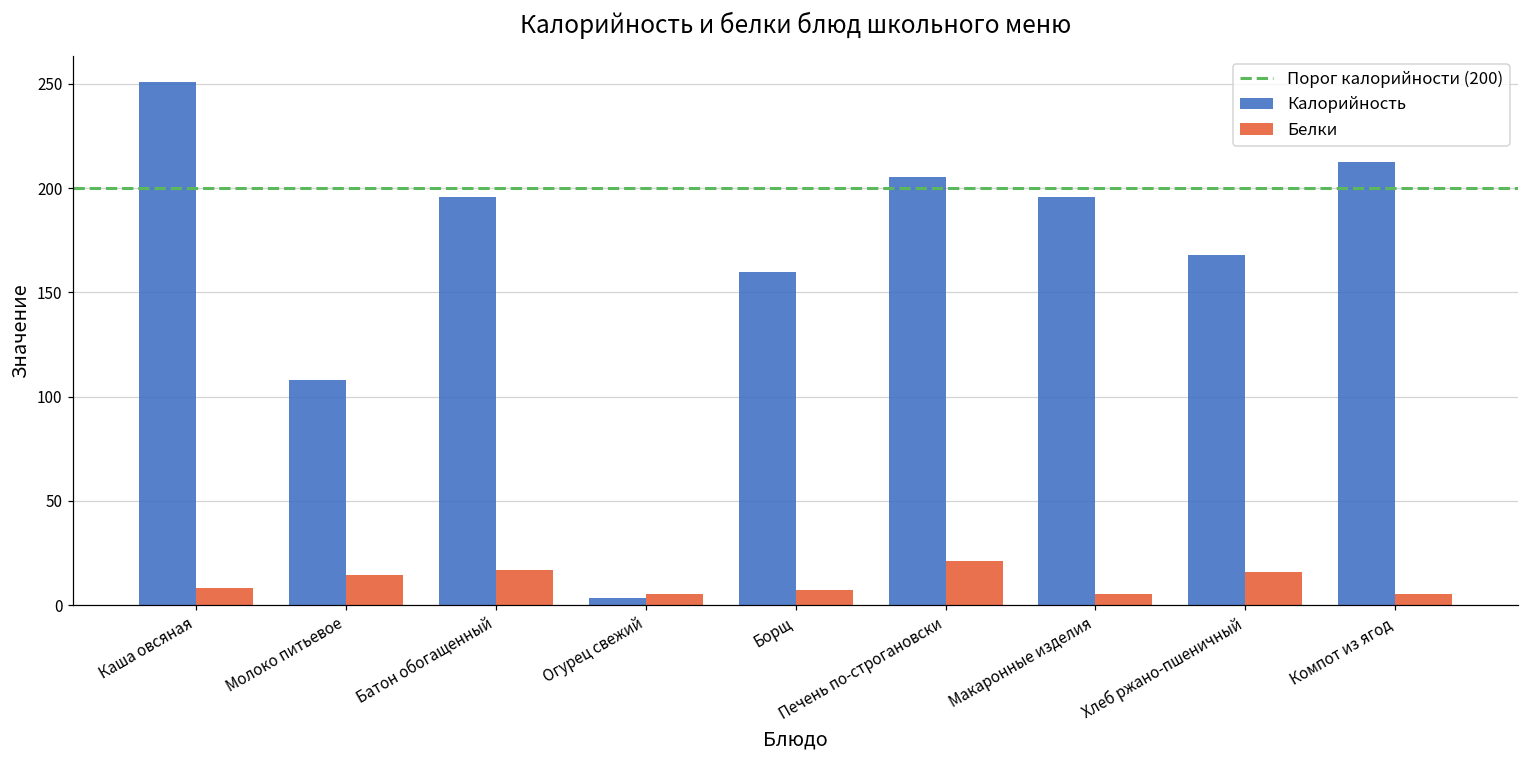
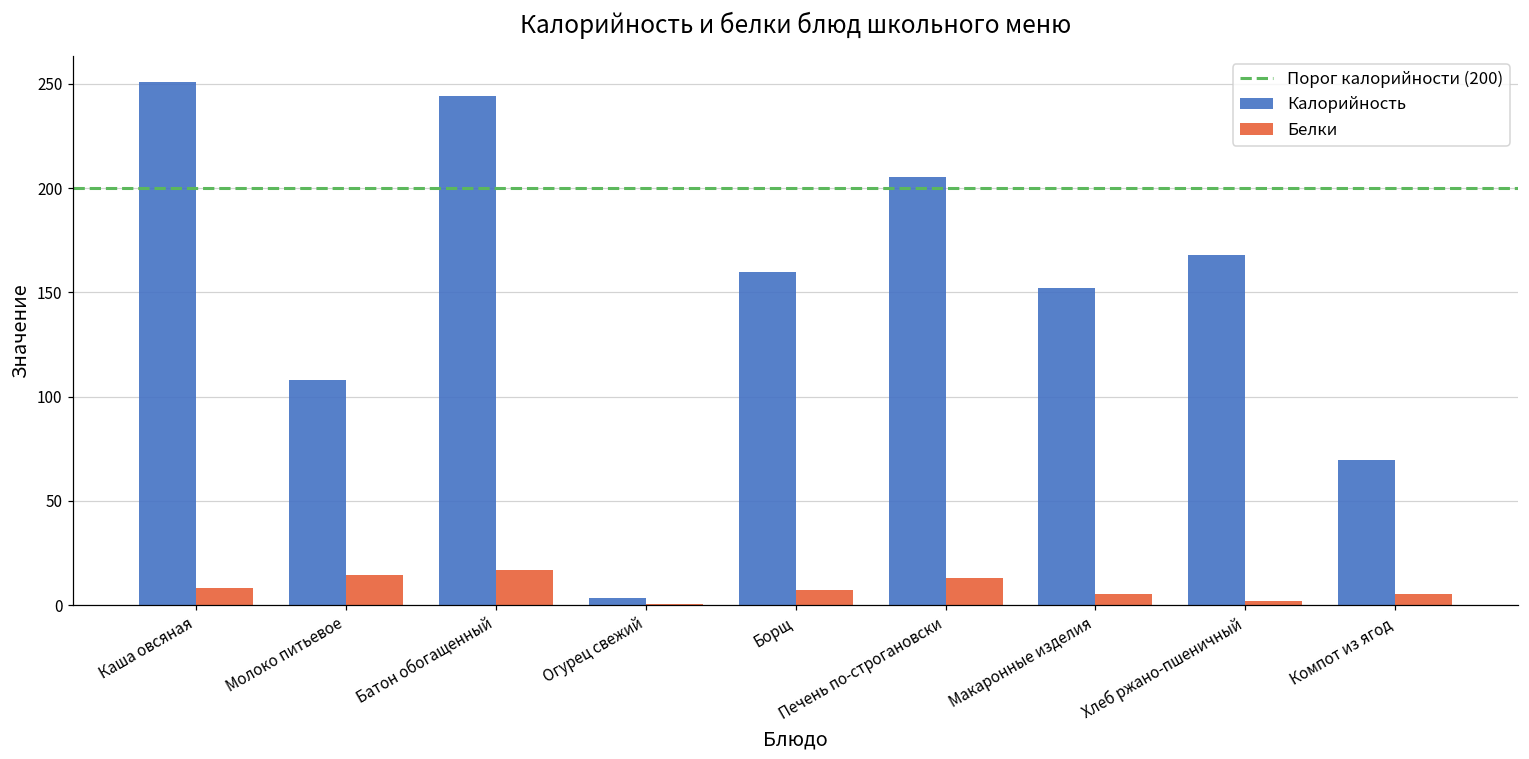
  {
    "Калорийность": {
      "Каша овсяная": 251,
      "Молоко питьевое": 108,
-     "Батон обогащенный": 196,
+     "Батон обогащенный": 244,
      "Огурец свежий": 3,
      "Борщ": 160,
      "Печень по-строгановски": 205,
-     "Макаронные изделия": 196,
+     "Макаронные изделия": 152,
      "Хлеб ржано-пшеничный": 168,
-     "Компот из ягод": 213
+     "Компот из ягод": 69
    },
    "Белки": {
      "Каша овсяная": 8,
      "Молоко питьевое": 14,
      "Батон обогащенный": 17,
-     "Огурец свежий": 5,
+     "Огурец свежий": 0,
      "Борщ": 7,
-     "Печень по-строгановски": 21,
+     "Печень по-строгановски": 13,
      "Макаронные изделия": 6,
-     "Хлеб ржано-пшеничный": 16,
+     "Хлеб ржано-пшеничный": 2,
      "Компот из ягод": 6
    }
  }
